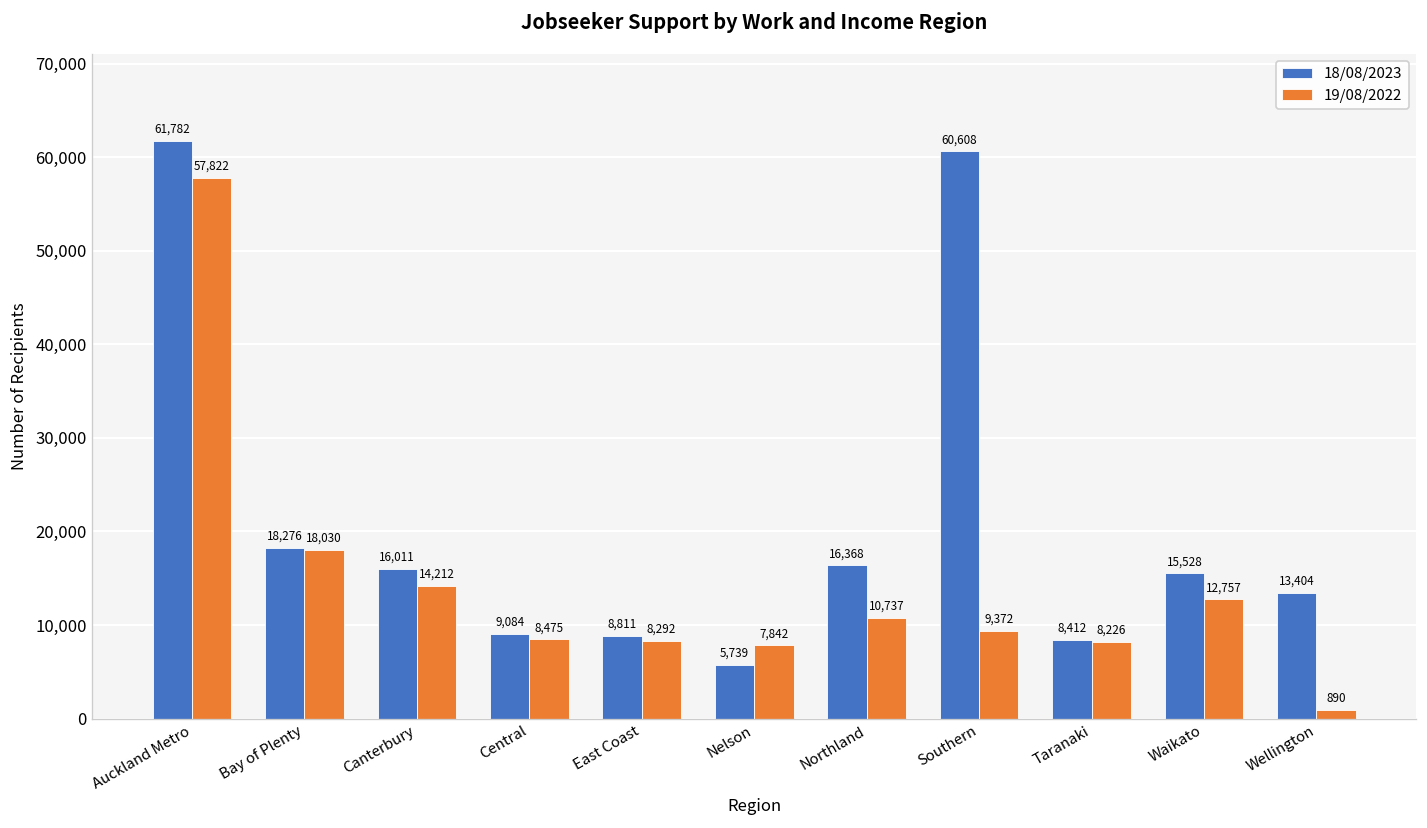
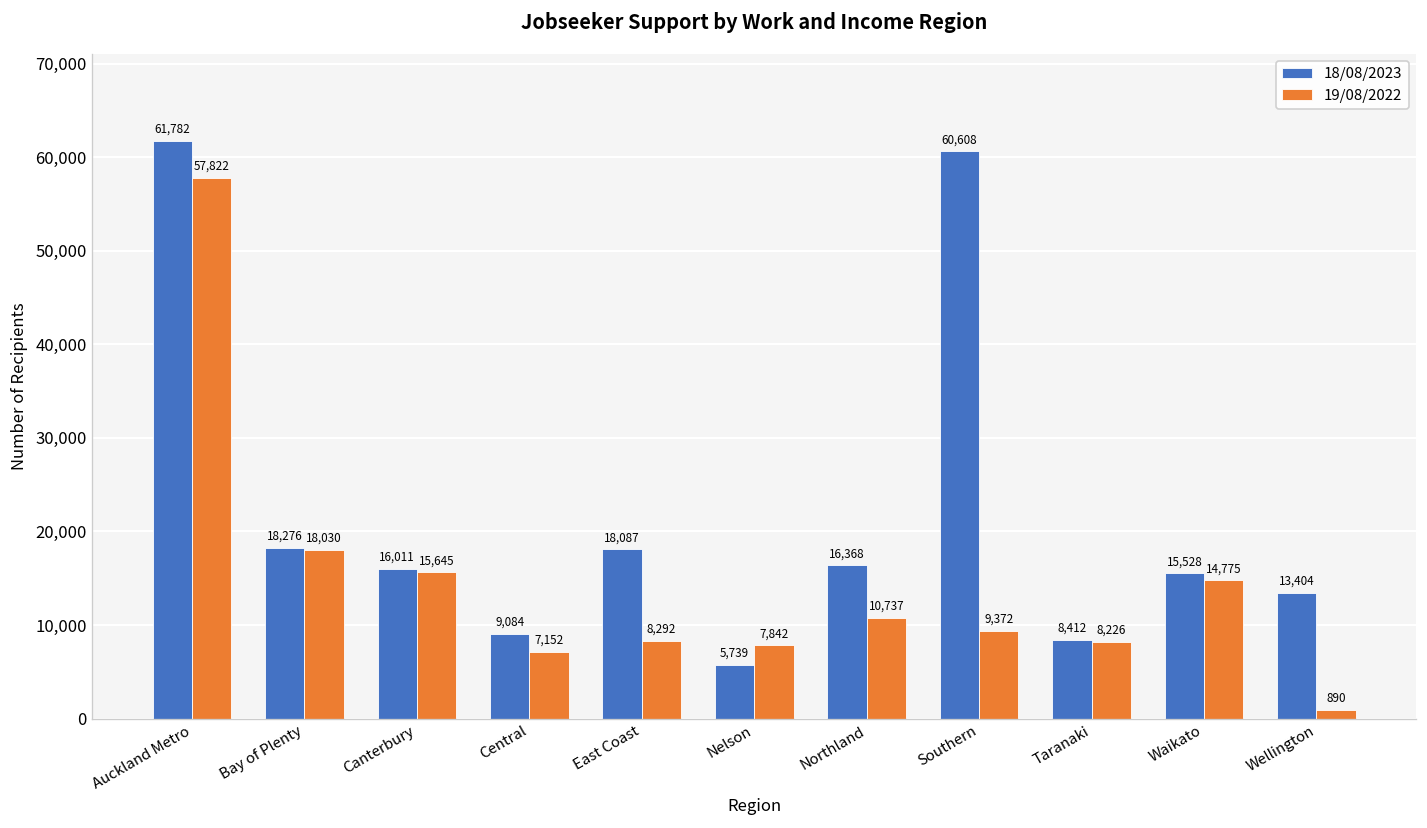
  {
    "18/08/2023": {
      "Auckland Metro": "61,782",
      "Bay of Plenty": "18,276",
      "Canterbury": "16,011",
      "Central": "9,084",
-     "East Coast": "8,811",
+     "East Coast": "18,087",
      "Nelson": "5,739",
      "Northland": "16,368",
      "Southern": "60,608",
      "Taranaki": "8,412",
      "Waikato": "15,528",
      "Wellington": "13,404"
    },
    "19/08/2022": {
      "Auckland Metro": "57,822",
      "Bay of Plenty": "18,030",
-     "Canterbury": "14,212",
-     "Central": "8,475",
+     "Canterbury": "15,645",
+     "Central": "7,152",
      "East Coast": "8,292",
      "Nelson": "7,842",
      "Northland": "10,737",
      "Southern": "9,372",
      "Taranaki": "8,226",
-     "Waikato": "12,757",
+     "Waikato": "14,775",
      "Wellington": "890"
    }
  }
